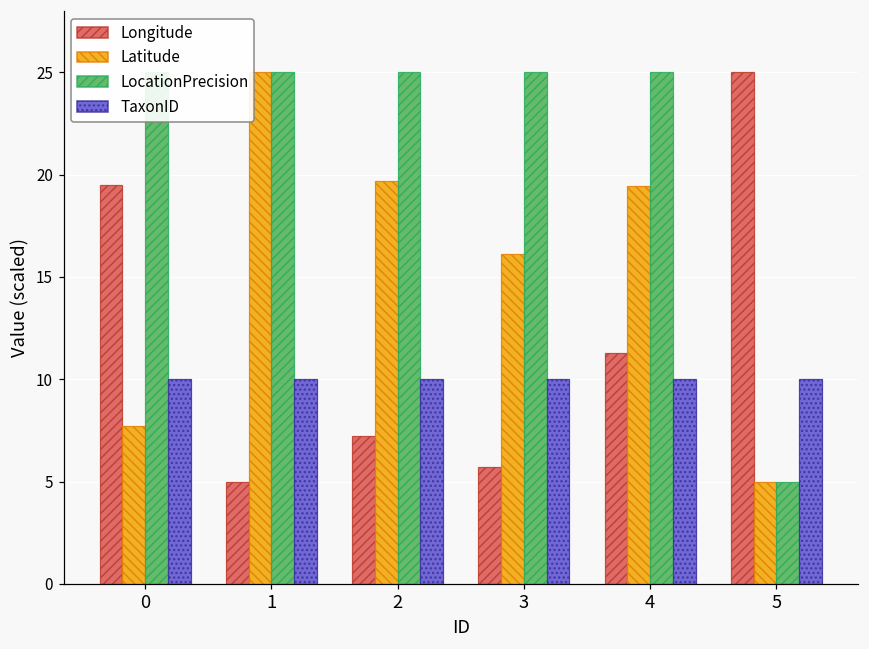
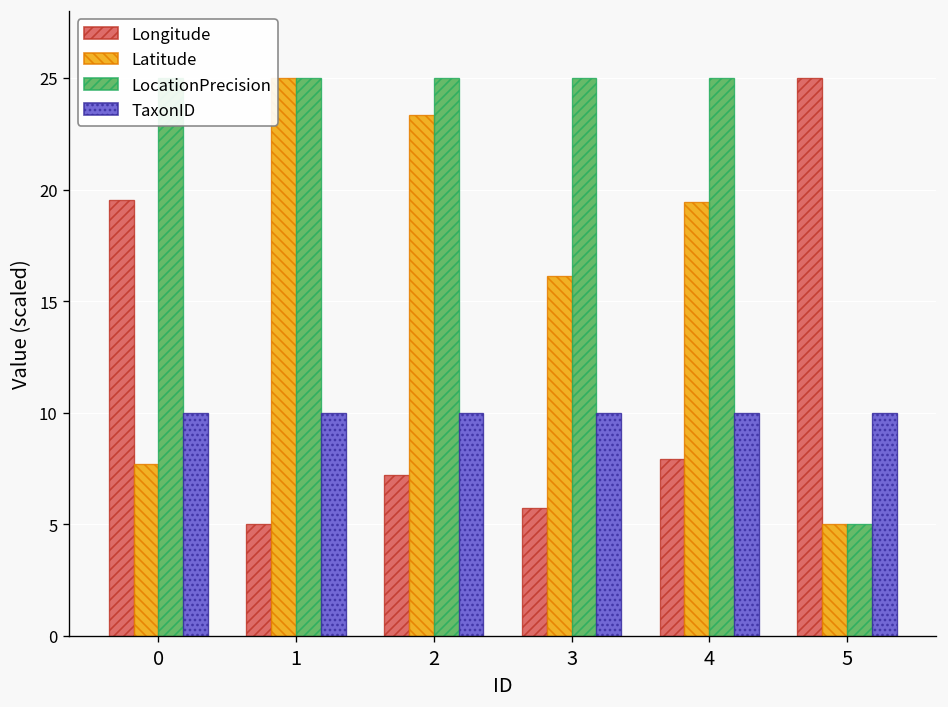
  {
    "Longitude": {
      "0": 19.5,
      "1": 5.0,
      "2": 7.2,
      "3": 5.7,
-     "4": 11.3,
+     "4": 7.9,
      "5": 25.0
    },
    "Latitude": {
      "0": 7.7,
      "1": 25.0,
-     "2": 19.7,
+     "2": 23.3,
      "3": 16.1,
      "4": 19.4,
      "5": 5.0
    },
    "LocationPrecision": {
      "1": 25.0,
      "2": 25.0,
      "3": 25.0,
      "4": 25.0,
      "5": 5.0
    },
    "TaxonID": {
      "0": 10.0,
      "1": 10.0,
      "2": 10.0,
      "3": 10.0,
      "4": 10.0,
      "5": 10.0
    }
  }
